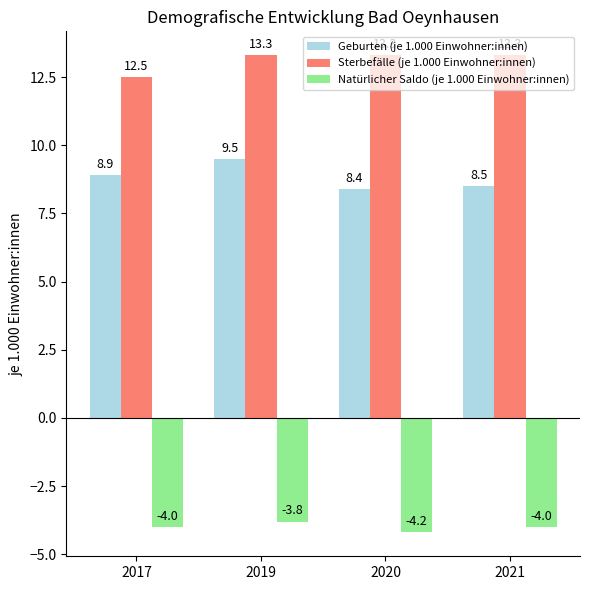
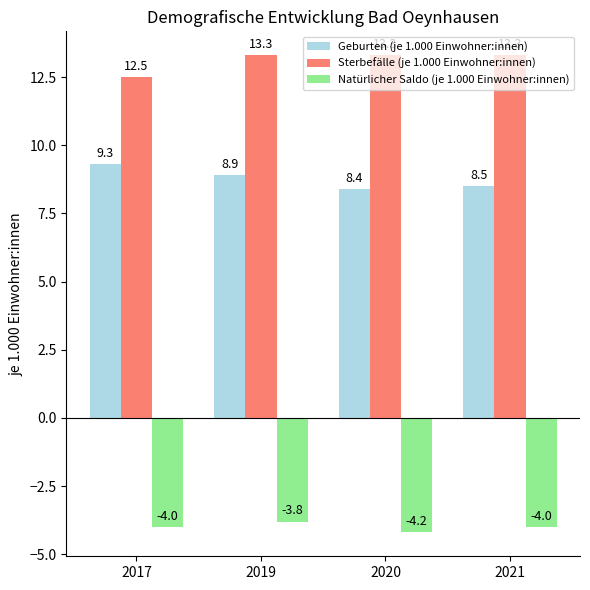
  {
    "Geburten (je 1.000 Einwohner:innen)": {
-     "2017": 8.9,
-     "2019": 9.5,
+     "2017": 9.3,
+     "2019": 8.9,
      "2020": 8.4,
      "2021": 8.5
    },
    "Sterbefälle (je 1.000 Einwohner:innen)": {
      "2017": 12.5,
      "2019": 13.3
    },
    "Natürlicher Saldo (je 1.000 Einwohner:innen)": {
      "2017": -4.0,
      "2019": -3.8,
      "2020": -4.2,
      "2021": -4.0
    }
  }
